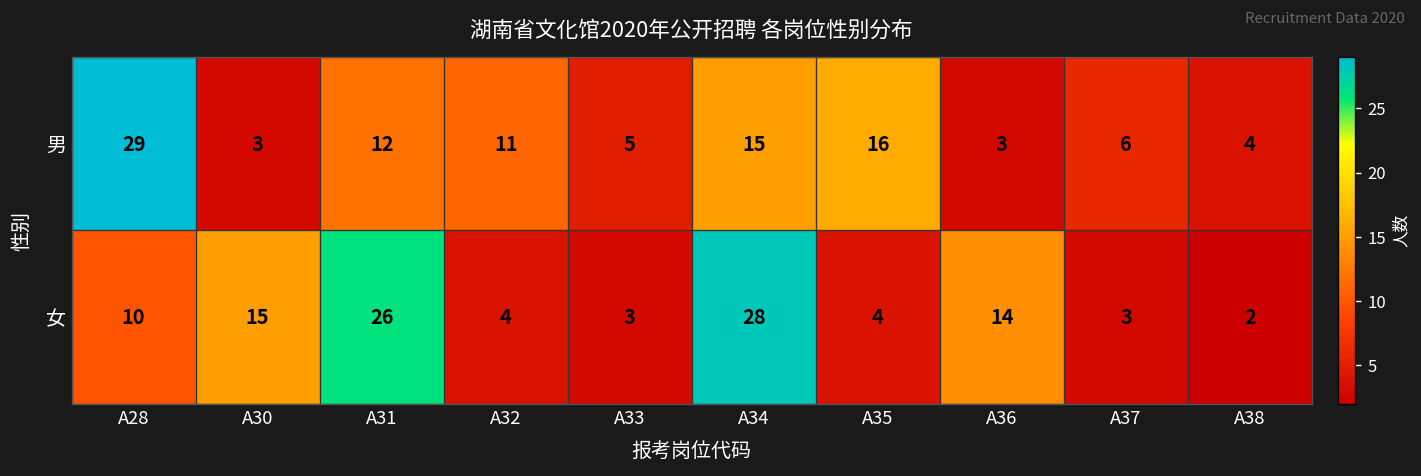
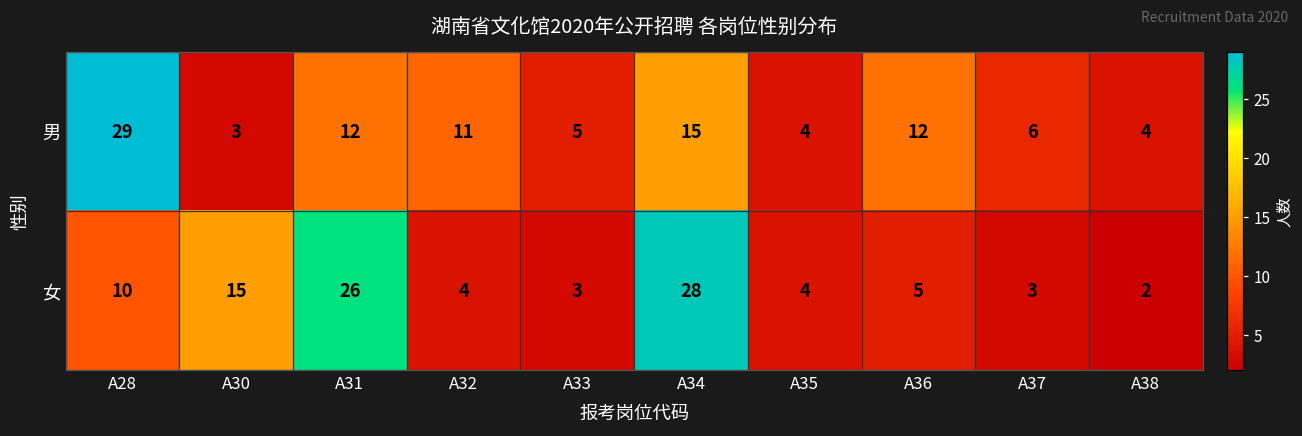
  {
    "男": {
      "A28": 29,
      "A30": 3,
      "A31": 12,
      "A32": 11,
      "A33": 5,
      "A34": 15,
-     "A35": 16,
-     "A36": 3,
+     "A35": 4,
+     "A36": 12,
      "A37": 6,
      "A38": 4
    },
    "女": {
      "A28": 10,
      "A30": 15,
      "A31": 26,
      "A32": 4,
      "A33": 3,
      "A34": 28,
      "A35": 4,
-     "A36": 14,
+     "A36": 5,
      "A37": 3,
      "A38": 2
    }
  }
